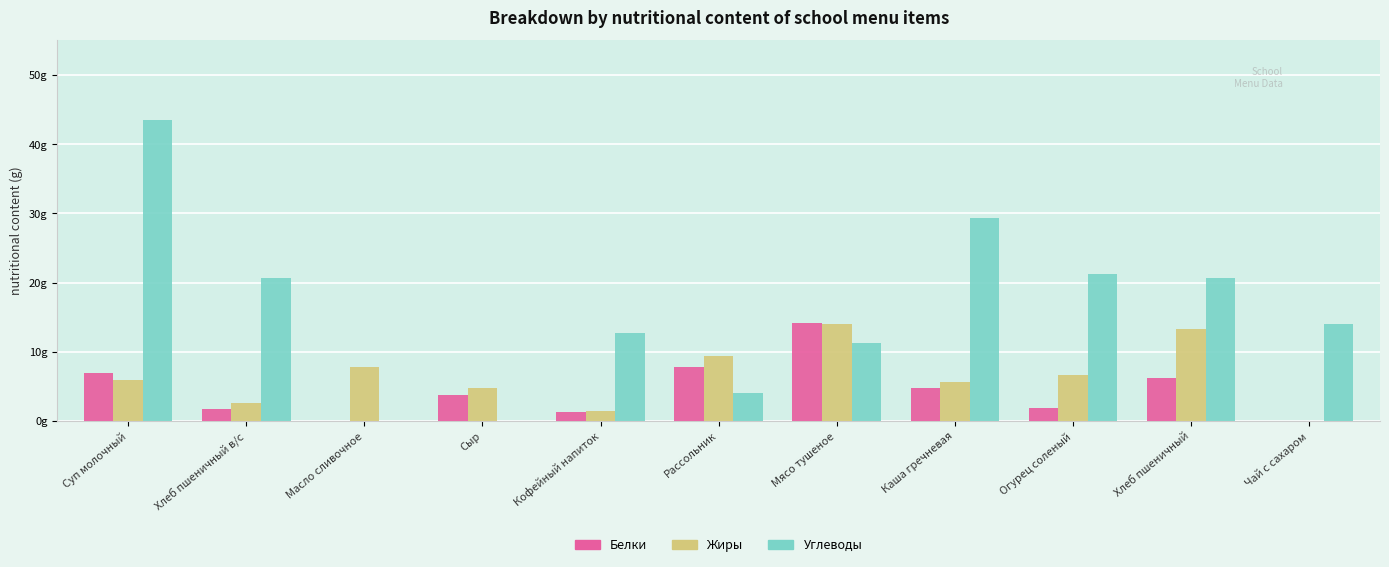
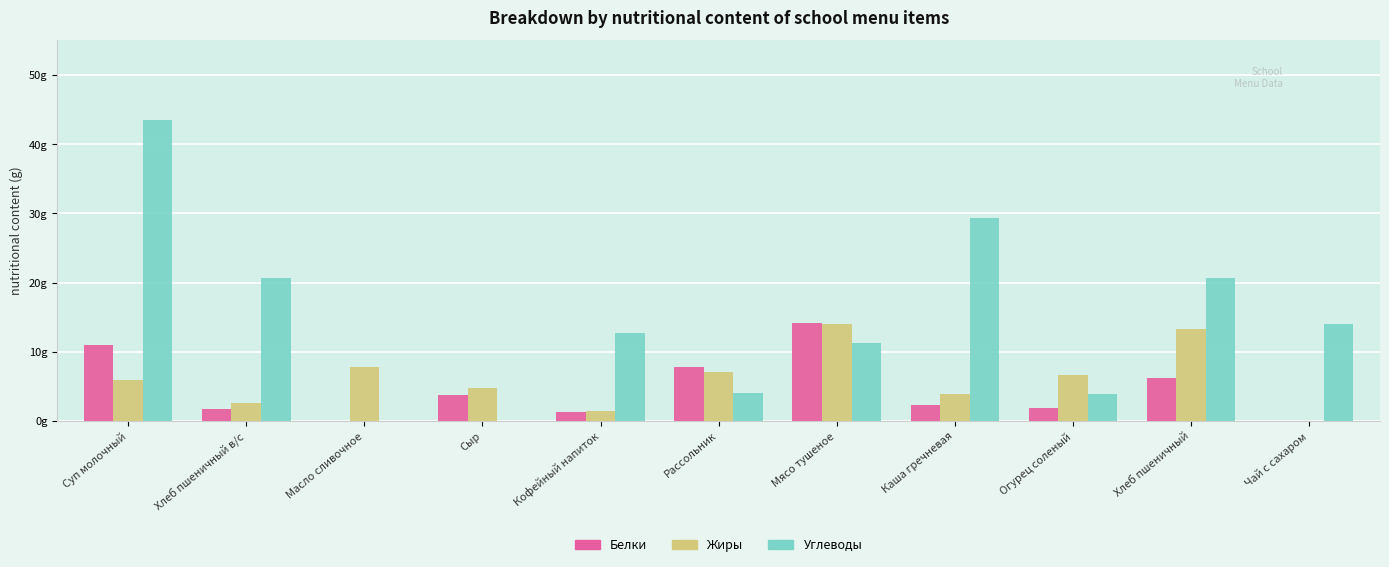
  {
    "Белки": {
-     "Суп молочный": "7g",
+     "Суп молочный": "11g",
      "Хлеб пшеничный в/с": "2g",
      "Сыр": "4g",
      "Кофейный напиток": "1g",
      "Рассольник": "8g",
      "Мясо тушеное": "14g",
-     "Каша гречневая": "5g",
+     "Каша гречневая": "2g",
      "Огурец соленый": "2g",
      "Хлеб пшеничный": "6g",
      "Чай с сахаром": "0g"
    },
    "Жиры": {
      "Суп молочный": "6g",
      "Хлеб пшеничный в/с": "3g",
      "Масло сливочное": "8g",
      "Сыр": "5g",
      "Кофейный напиток": "2g",
-     "Рассольник": "9g",
+     "Рассольник": "7g",
      "Мясо тушеное": "14g",
-     "Каша гречневая": "6g",
+     "Каша гречневая": "4g",
      "Огурец соленый": "7g",
      "Хлеб пшеничный": "13g",
      "Чай с сахаром": "0g"
    },
    "Углеводы": {
      "Суп молочный": "44g",
      "Хлеб пшеничный в/с": "21g",
      "Сыр": "0g",
      "Кофейный напиток": "13g",
      "Рассольник": "4g",
      "Мясо тушеное": "11g",
      "Каша гречневая": "29g",
-     "Огурец соленый": "21g",
+     "Огурец соленый": "4g",
      "Хлеб пшеничный": "21g",
      "Чай с сахаром": "14g"
    }
  }
